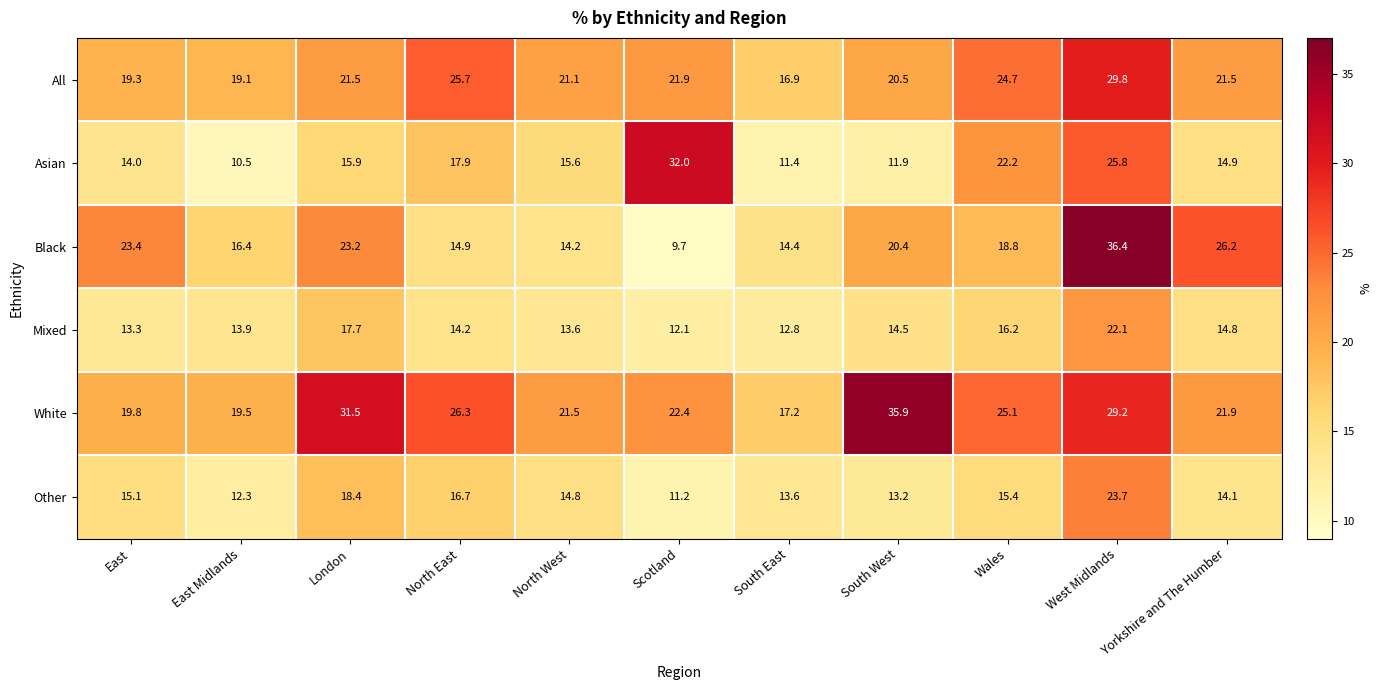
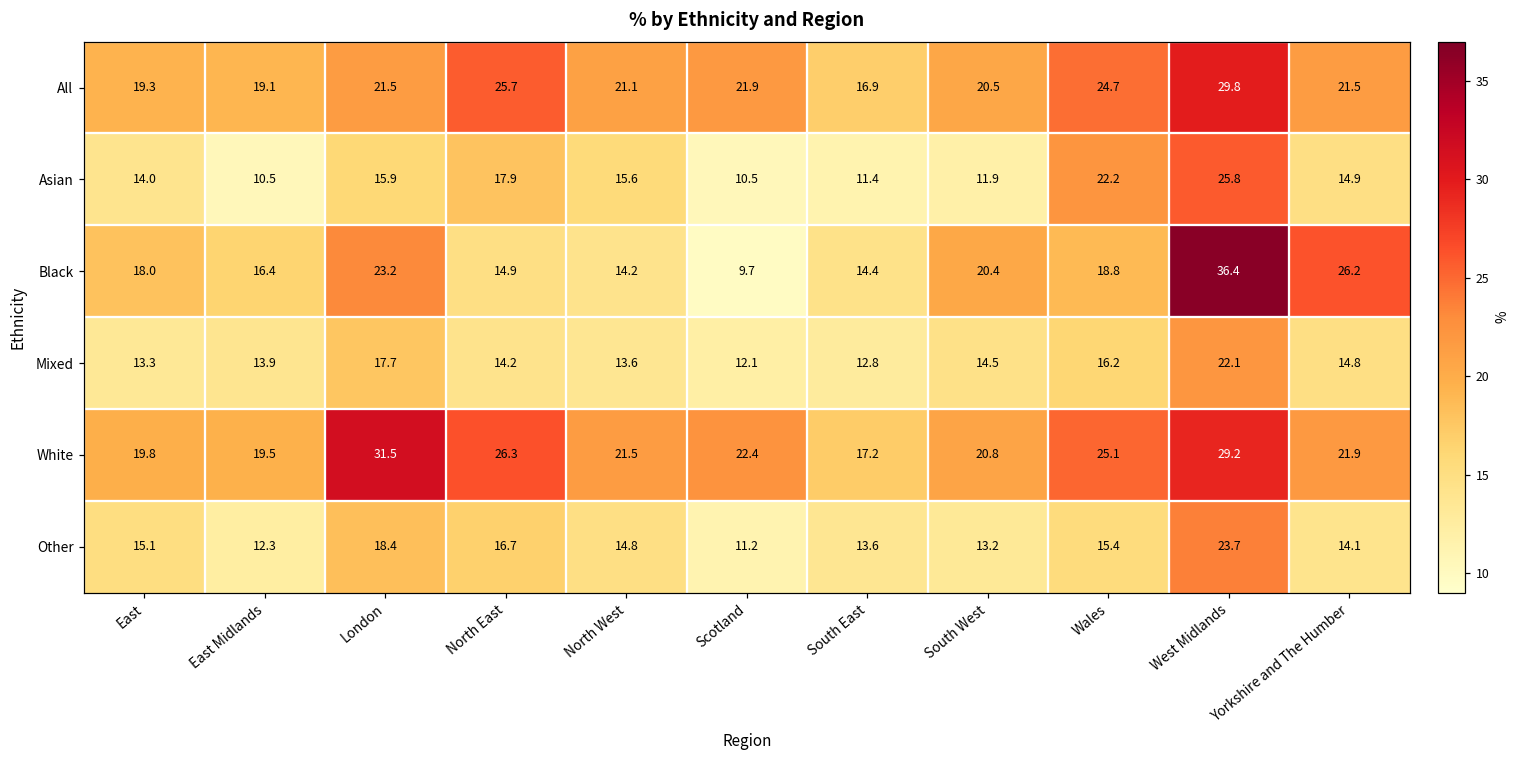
  {
    "All": {
      "East": 19.3,
      "East Midlands": 19.1,
      "London": 21.5,
      "North East": 25.7,
      "North West": 21.1,
      "Scotland": 21.9,
      "South East": 16.9,
      "South West": 20.5,
      "Wales": 24.7,
      "West Midlands": 29.8,
      "Yorkshire and The Humber": 21.5
    },
    "Asian": {
      "East": 14.0,
      "East Midlands": 10.5,
      "London": 15.9,
      "North East": 17.9,
      "North West": 15.6,
-     "Scotland": 32.0,
+     "Scotland": 10.5,
      "South East": 11.4,
      "South West": 11.9,
      "Wales": 22.2,
      "West Midlands": 25.8,
      "Yorkshire and The Humber": 14.9
    },
    "Black": {
-     "East": 23.4,
+     "East": 18.0,
      "East Midlands": 16.4,
      "London": 23.2,
      "North East": 14.9,
      "North West": 14.2,
      "Scotland": 9.7,
      "South East": 14.4,
      "South West": 20.4,
      "Wales": 18.8,
      "West Midlands": 36.4,
      "Yorkshire and The Humber": 26.2
    },
    "Mixed": {
      "East": 13.3,
      "East Midlands": 13.9,
      "London": 17.7,
      "North East": 14.2,
      "North West": 13.6,
      "Scotland": 12.1,
      "South East": 12.8,
      "South West": 14.5,
      "Wales": 16.2,
      "West Midlands": 22.1,
      "Yorkshire and The Humber": 14.8
    },
    "White": {
      "East": 19.8,
      "East Midlands": 19.5,
      "London": 31.5,
      "North East": 26.3,
      "North West": 21.5,
      "Scotland": 22.4,
      "South East": 17.2,
-     "South West": 35.9,
+     "South West": 20.8,
      "Wales": 25.1,
      "West Midlands": 29.2,
      "Yorkshire and The Humber": 21.9
    },
    "Other": {
      "East": 15.1,
      "East Midlands": 12.3,
      "London": 18.4,
      "North East": 16.7,
      "North West": 14.8,
      "Scotland": 11.2,
      "South East": 13.6,
      "South West": 13.2,
      "Wales": 15.4,
      "West Midlands": 23.7,
      "Yorkshire and The Humber": 14.1
    }
  }
